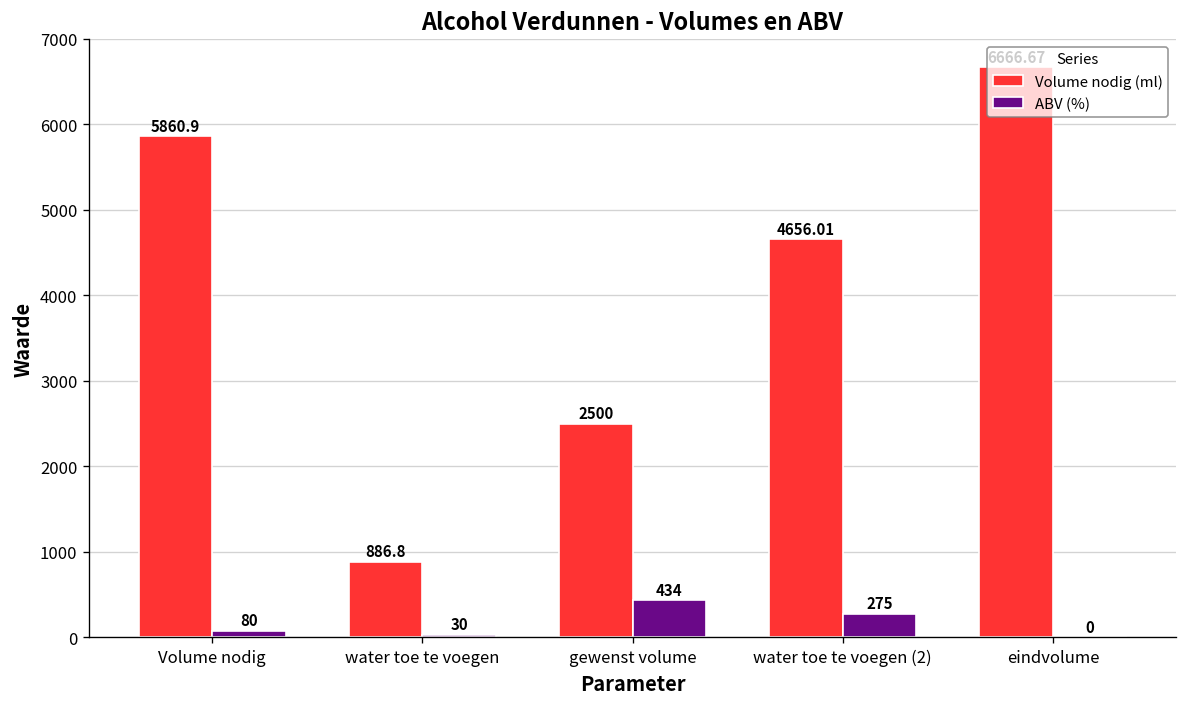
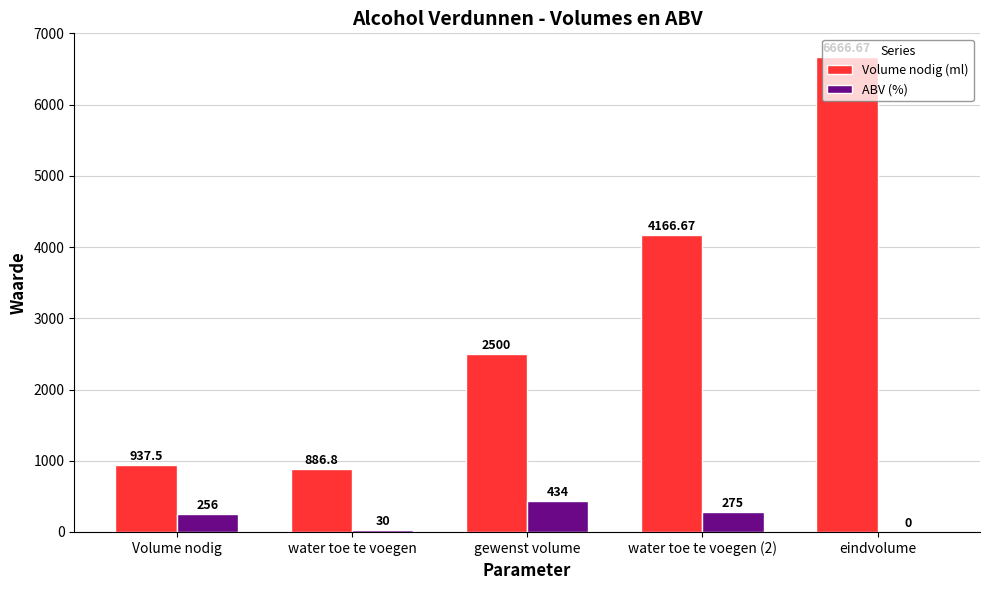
  {
    "Volume nodig (ml)": {
-     "Volume nodig": 5860.9,
+     "Volume nodig": 937.5,
      "water toe te voegen": 886.8,
      "gewenst volume": 2500,
-     "water toe te voegen (2)": 4656.01
+     "water toe te voegen (2)": 4166.67
    },
    "ABV (%)": {
-     "Volume nodig": 80,
+     "Volume nodig": 256,
      "water toe te voegen": 30,
      "gewenst volume": 434,
      "water toe te voegen (2)": 275,
      "eindvolume": 0
    }
  }
